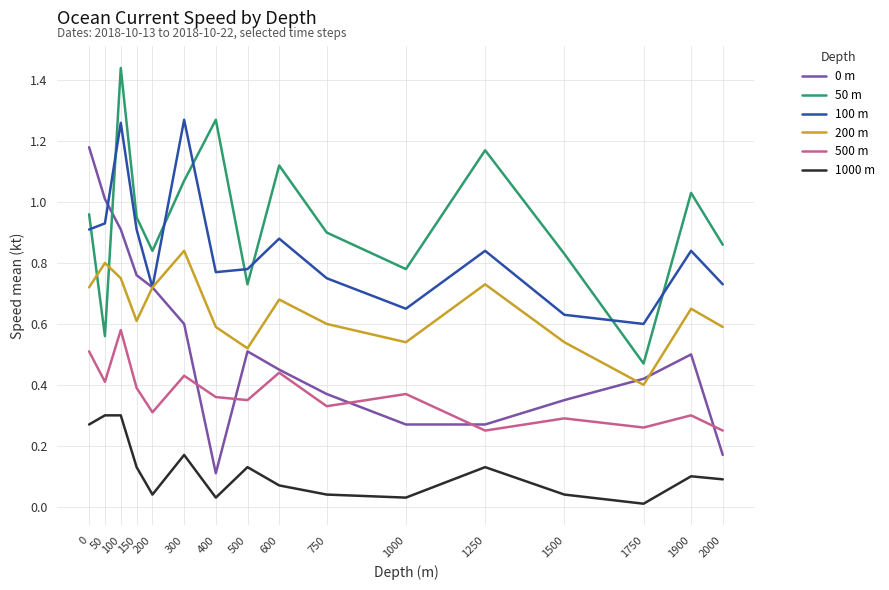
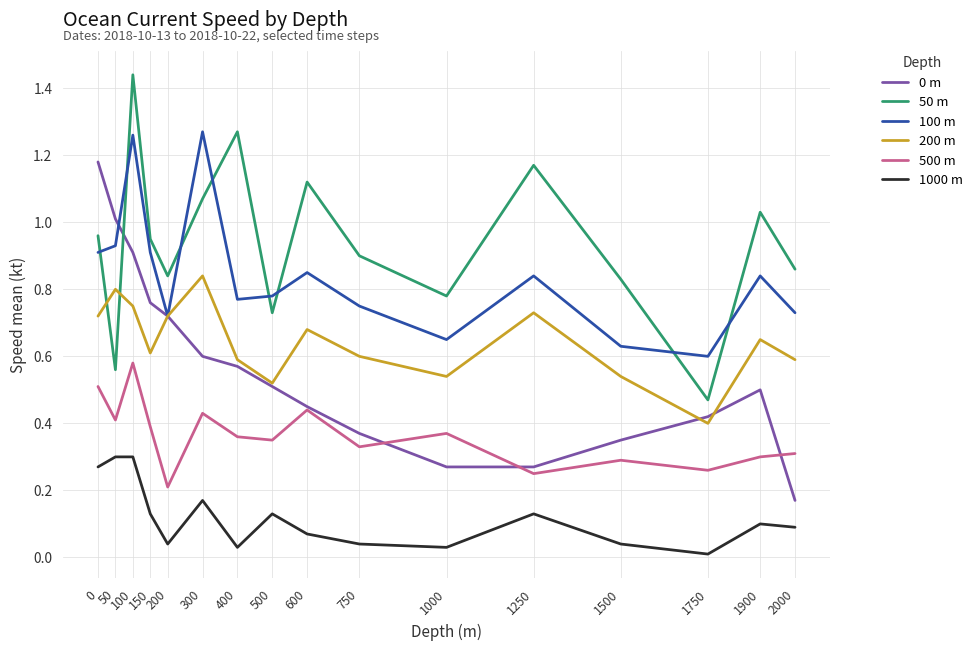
  {
    "0 m": {
      "0": 1.18,
      "50": 1.01,
      "100": 0.91,
      "150": 0.76,
      "300": 0.60,
-     "400": 0.11,
+     "400": 0.57,
      "500": 0.51,
      "600": 0.45,
      "750": 0.37,
      "1000": 0.27,
      "1250": 0.27,
      "1500": 0.35,
      "1750": 0.42,
      "1900": 0.50,
      "2000": 0.17
    },
    "50 m": {
      "0": 0.96,
      "50": 0.56,
      "100": 1.44,
      "150": 0.95,
      "200": 0.84,
      "300": 1.07,
      "400": 1.27,
      "500": 0.73,
      "600": 1.12,
      "750": 0.90,
      "1000": 0.78,
      "1250": 1.17,
      "1500": 0.83,
      "1750": 0.47,
      "1900": 1.03,
      "2000": 0.86
    },
    "100 m": {
      "0": 0.91,
      "50": 0.93,
      "100": 1.26,
      "150": 0.91,
      "300": 1.27,
      "400": 0.77,
      "500": 0.78,
-     "600": 0.88,
+     "600": 0.85,
      "750": 0.75,
      "1000": 0.65,
      "1250": 0.84,
      "1500": 0.63,
      "1750": 0.60,
      "1900": 0.84,
      "2000": 0.73
    },
    "200 m": {
      "0": 0.72,
      "50": 0.80,
      "100": 0.75,
      "150": 0.61,
      "300": 0.84,
      "400": 0.59,
      "500": 0.52,
      "600": 0.68,
      "750": 0.60,
      "1000": 0.54,
      "1250": 0.73,
      "1500": 0.54,
      "1750": 0.40,
      "1900": 0.65,
      "2000": 0.59
    },
    "500 m": {
      "0": 0.51,
      "50": 0.41,
      "100": 0.58,
      "150": 0.39,
-     "200": 0.31,
+     "200": 0.21,
      "300": 0.43,
      "400": 0.36,
      "500": 0.35,
      "600": 0.44,
      "750": 0.33,
      "1000": 0.37,
      "1250": 0.25,
      "1500": 0.29,
      "1750": 0.26,
      "1900": 0.30,
-     "2000": 0.25
+     "2000": 0.31
    },
    "1000 m": {
      "0": 0.27,
      "50": 0.30,
      "100": 0.30,
      "150": 0.13,
      "200": 0.04,
      "300": 0.17,
      "400": 0.03,
      "500": 0.13,
      "600": 0.07,
      "750": 0.04,
      "1000": 0.03,
      "1250": 0.13,
      "1500": 0.04,
      "1750": 0.01,
      "1900": 0.10,
      "2000": 0.09
    }
  }
